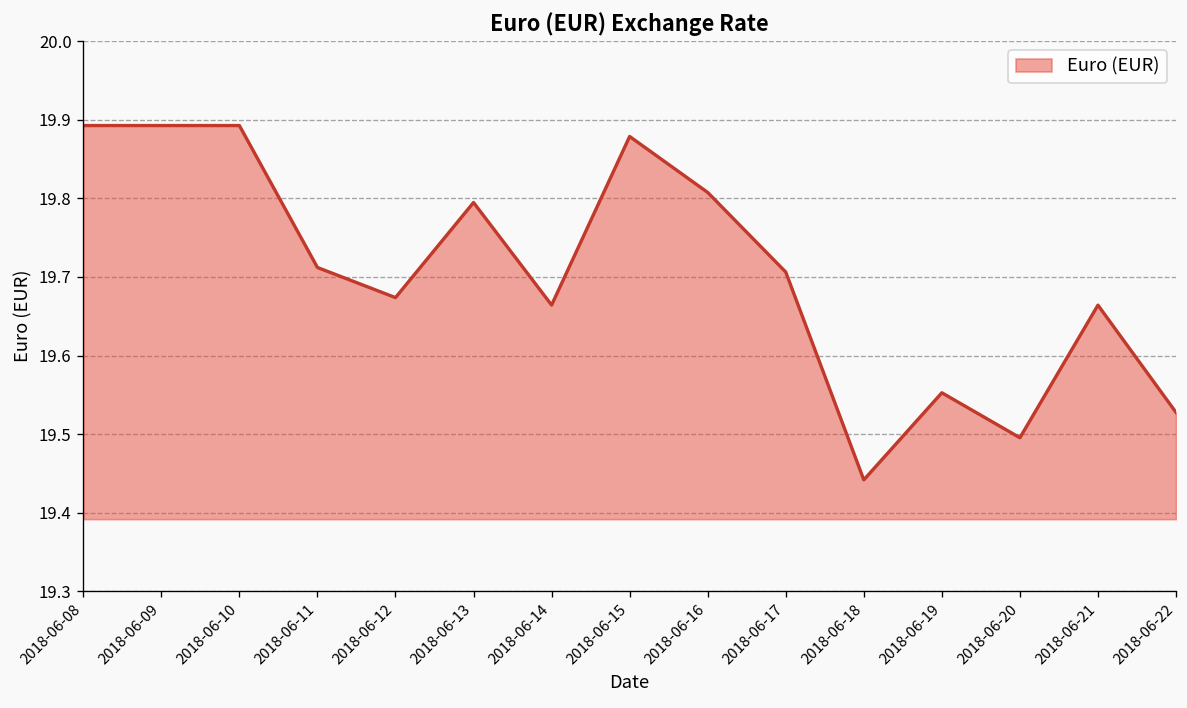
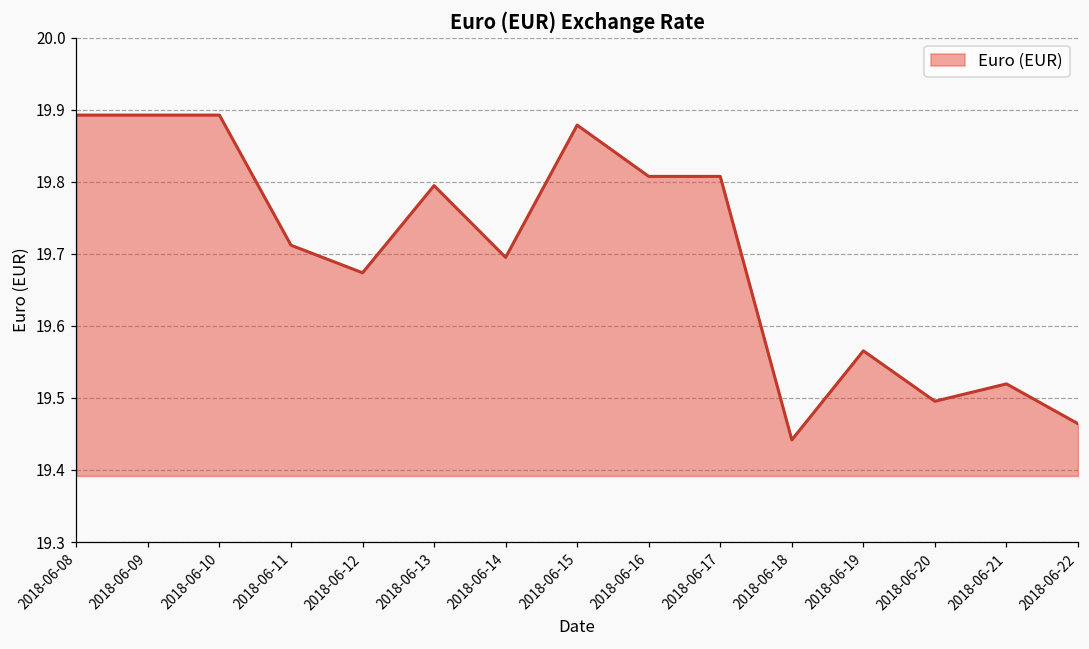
  {
    "2018-06-08": 19.89,
    "2018-06-09": 19.89,
    "2018-06-10": 19.89,
    "2018-06-11": 19.71,
    "2018-06-12": 19.67,
    "2018-06-13": 19.79,
-   "2018-06-14": 19.66,
+   "2018-06-14": 19.70,
    "2018-06-15": 19.88,
    "2018-06-16": 19.81,
-   "2018-06-17": 19.71,
+   "2018-06-17": 19.81,
    "2018-06-18": 19.44,
-   "2018-06-19": 19.55,
+   "2018-06-19": 19.57,
    "2018-06-20": 19.50,
-   "2018-06-21": 19.66,
-   "2018-06-22": 19.53
+   "2018-06-21": 19.52,
+   "2018-06-22": 19.46
  }
